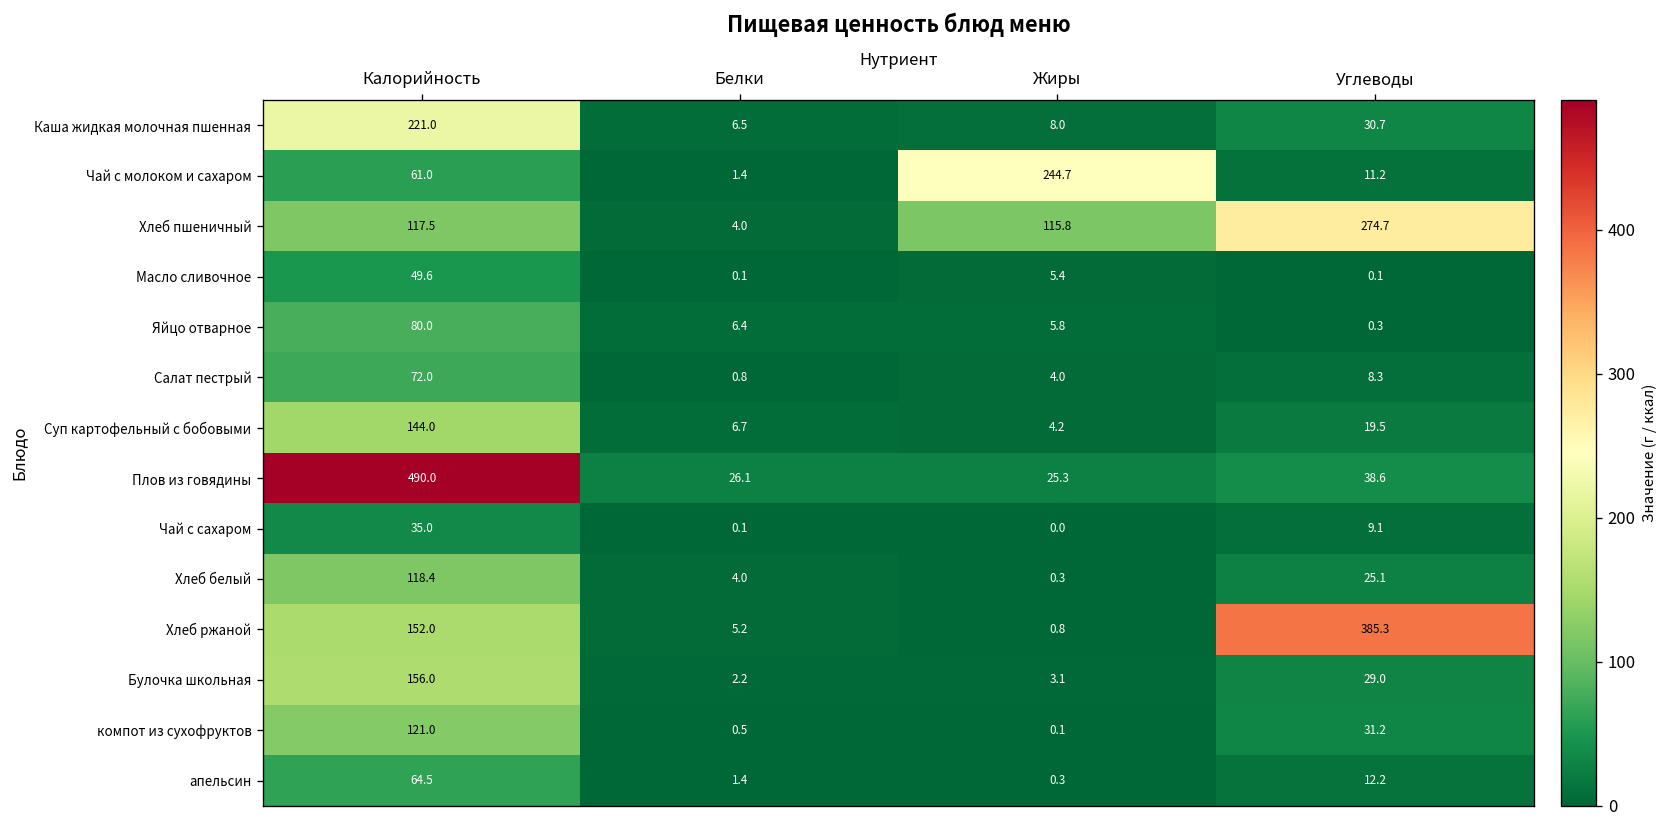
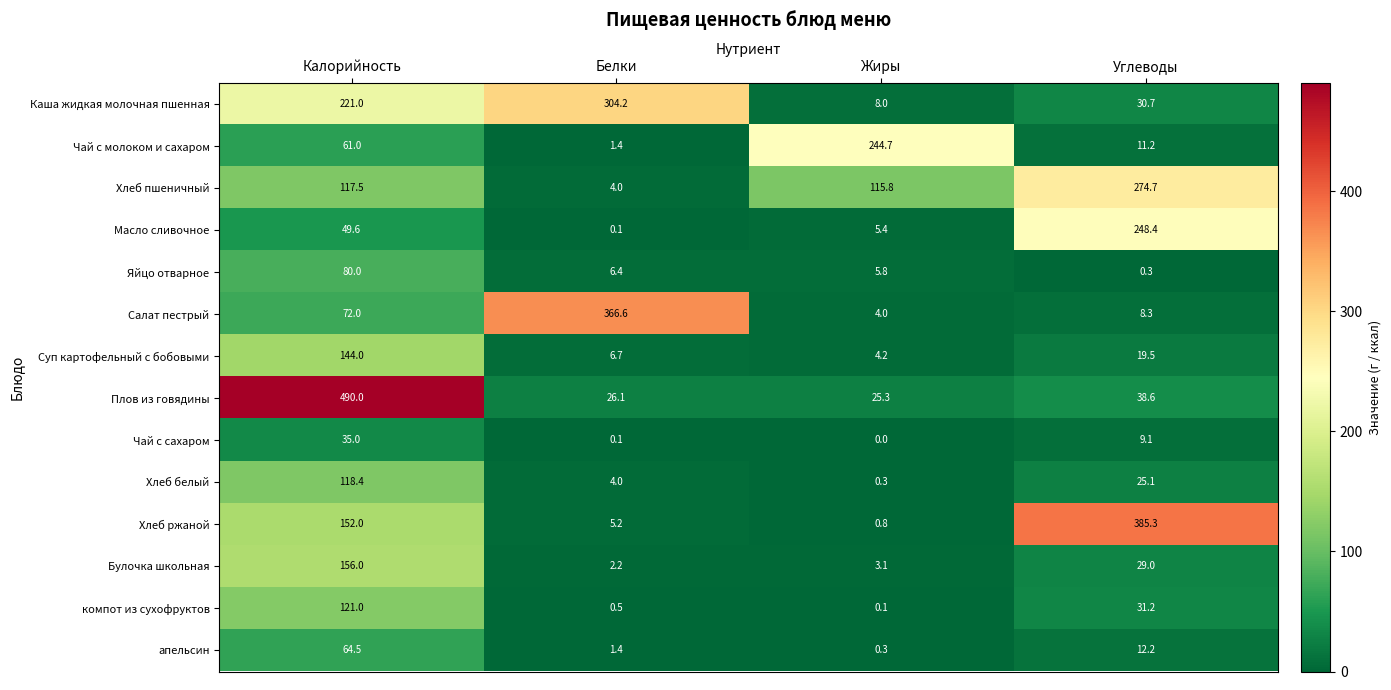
  {
    "Каша жидкая молочная пшенная": {
      "Калорийность": 221.0,
-     "Белки": 6.5,
+     "Белки": 304.2,
      "Жиры": 8.0,
      "Углеводы": 30.7
    },
    "Чай с молоком и сахаром": {
      "Калорийность": 61.0,
      "Белки": 1.4,
      "Жиры": 244.7,
      "Углеводы": 11.2
    },
    "Хлеб пшеничный": {
      "Калорийность": 117.5,
      "Белки": 4.0,
      "Жиры": 115.8,
      "Углеводы": 274.7
    },
    "Масло сливочное": {
      "Калорийность": 49.6,
      "Белки": 0.1,
      "Жиры": 5.4,
-     "Углеводы": 0.1
+     "Углеводы": 248.4
    },
    "Яйцо отварное": {
      "Калорийность": 80.0,
      "Белки": 6.4,
      "Жиры": 5.8,
      "Углеводы": 0.3
    },
    "Салат пестрый": {
      "Калорийность": 72.0,
-     "Белки": 0.8,
+     "Белки": 366.6,
      "Жиры": 4.0,
      "Углеводы": 8.3
    },
    "Суп картофельный с бобовыми": {
      "Калорийность": 144.0,
      "Белки": 6.7,
      "Жиры": 4.2,
      "Углеводы": 19.5
    },
    "Плов из говядины": {
      "Калорийность": 490.0,
      "Белки": 26.1,
      "Жиры": 25.3,
      "Углеводы": 38.6
    },
    "Чай с сахаром": {
      "Калорийность": 35.0,
      "Белки": 0.1,
      "Жиры": 0.0,
      "Углеводы": 9.1
    },
    "Хлеб белый": {
      "Калорийность": 118.4,
      "Белки": 4.0,
      "Жиры": 0.3,
      "Углеводы": 25.1
    },
    "Хлеб ржаной": {
      "Калорийность": 152.0,
      "Белки": 5.2,
      "Жиры": 0.8,
      "Углеводы": 385.3
    },
    "Булочка школьная": {
      "Калорийность": 156.0,
      "Белки": 2.2,
      "Жиры": 3.1,
      "Углеводы": 29.0
    },
    "компот из сухофруктов": {
      "Калорийность": 121.0,
      "Белки": 0.5,
      "Жиры": 0.1,
      "Углеводы": 31.2
    },
    "апельсин": {
      "Калорийность": 64.5,
      "Белки": 1.4,
      "Жиры": 0.3,
      "Углеводы": 12.2
    }
  }
